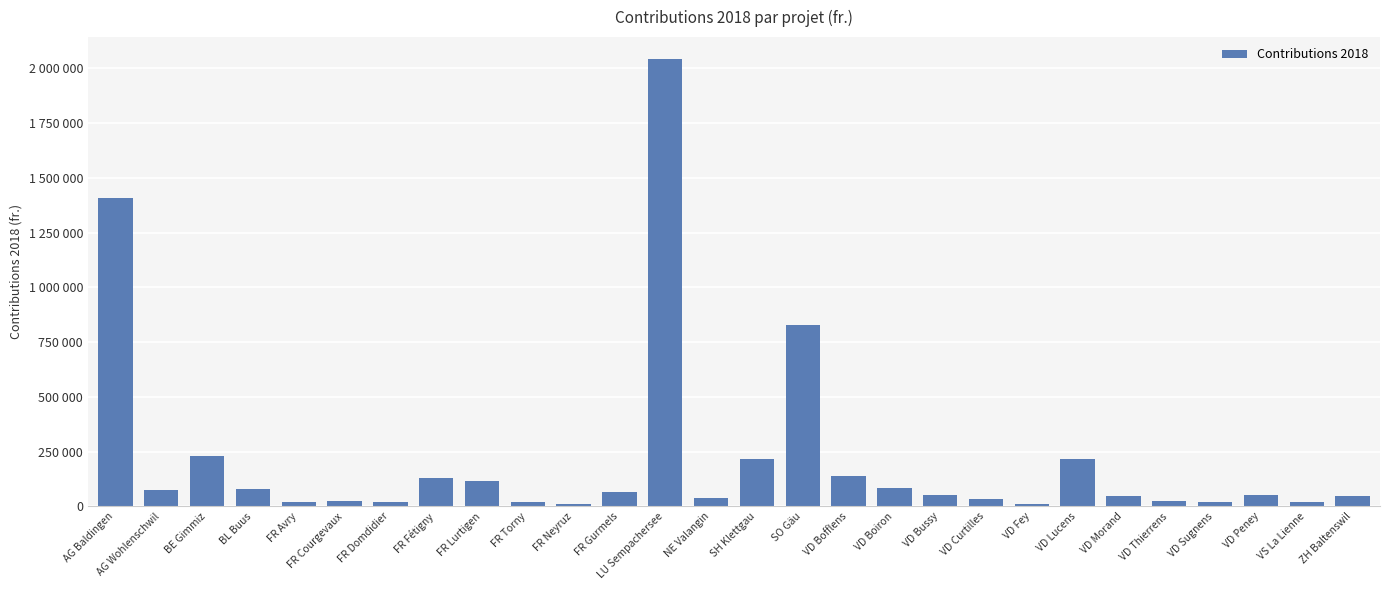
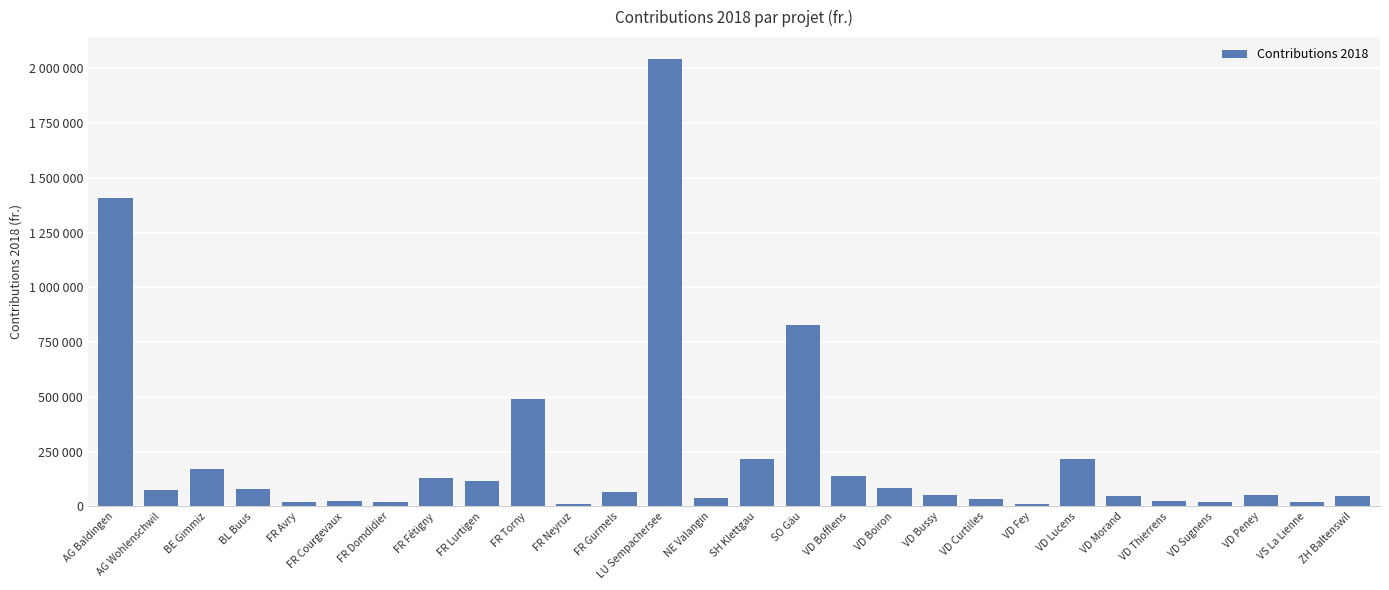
  {
    "AG Baldingen": 1410000,
    "AG Wohlenschwil": 70000,
-   "BE Gimmiz": 230000,
+   "BE Gimmiz": 170000,
    "BL Buus": 80000,
    "FR Avry": 20000,
    "FR Courgevaux": 20000,
    "FR Domdidier": 20000,
    "FR Fétigny": 130000,
    "FR Lurtigen": 120000,
-   "FR Torny": 20000,
+   "FR Torny": 490000,
    "FR Gurmels": 60000,
    "LU Sempachersee": 2040000,
    "NE Valangin": 40000,
    "SH Klettgau": 220000,
    "SO Gäu": 830000,
    "VD Bofflens": 140000,
    "VD Boiron": 90000,
    "VD Bussy": 50000,
    "VD Curtilles": 30000,
    "VD Lucens": 220000,
    "VD Morand": 50000,
    "VD Thierrens": 30000,
    "VD Sugnens": 20000,
    "VD Peney": 50000,
    "VS La Lienne": 20000,
    "ZH Baltenswil": 50000
  }
